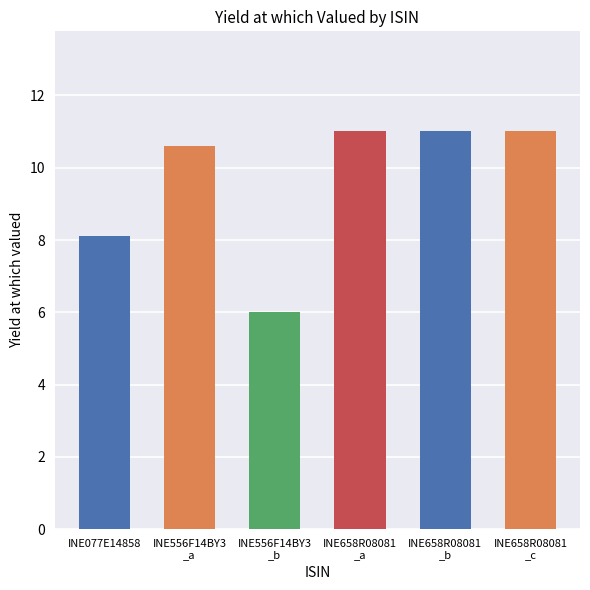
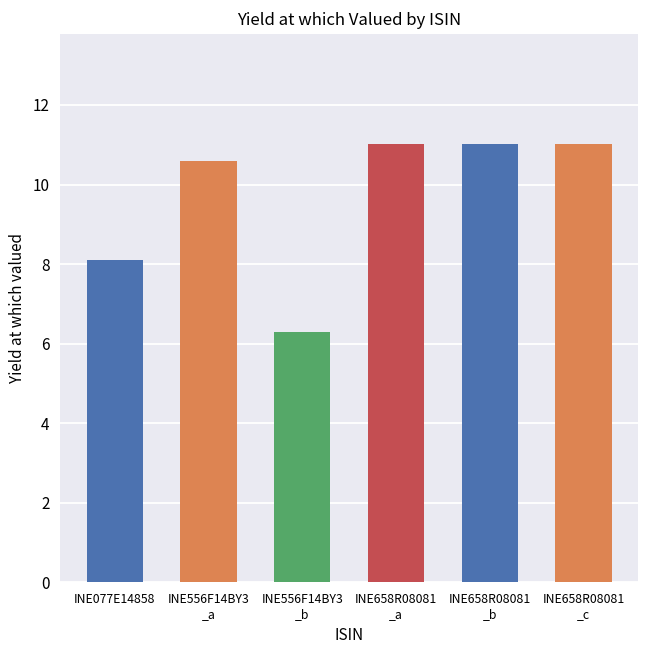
  {
    "INE077E14858": 8.1,
    "INE556F14BY3 _a": 10.6,
-   "INE556F14BY3 _b": 6.0,
+   "INE556F14BY3 _b": 6.3,
    "INE658R08081 _a": 11.0,
    "INE658R08081 _b": 11.0,
    "INE658R08081 _c": 11.0
  }
